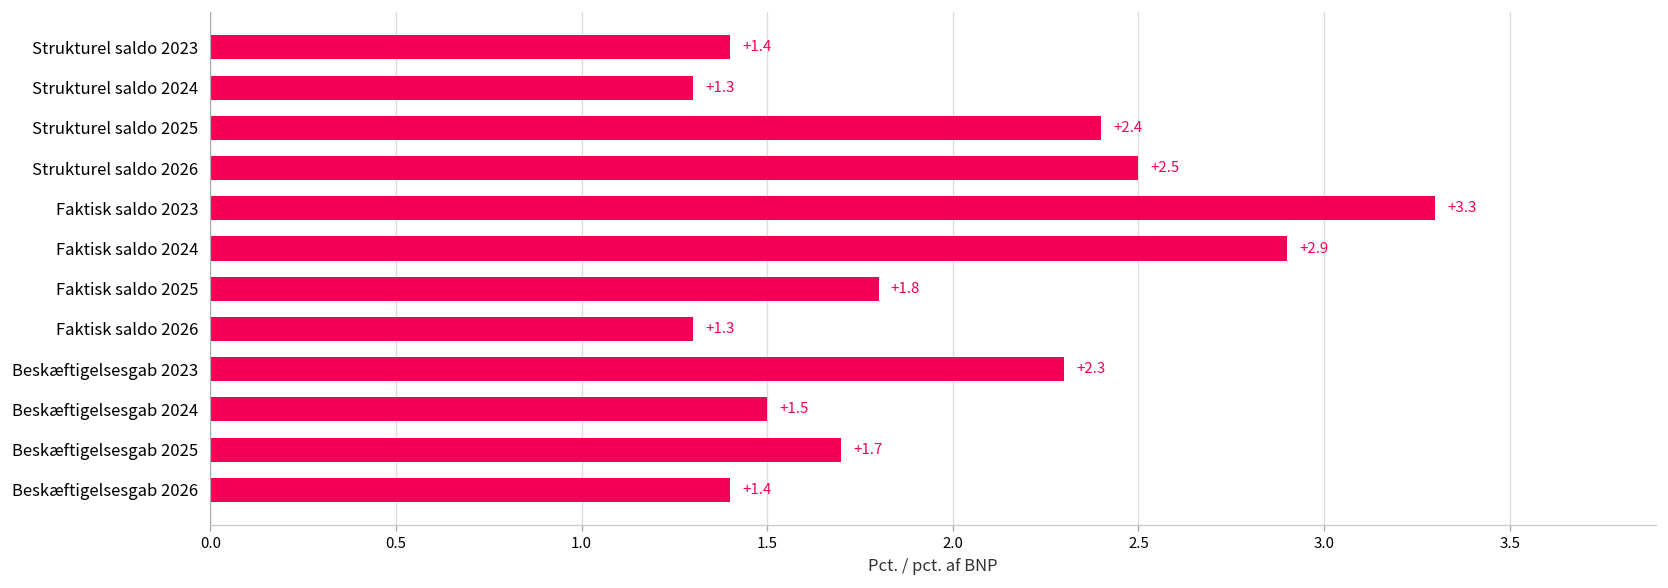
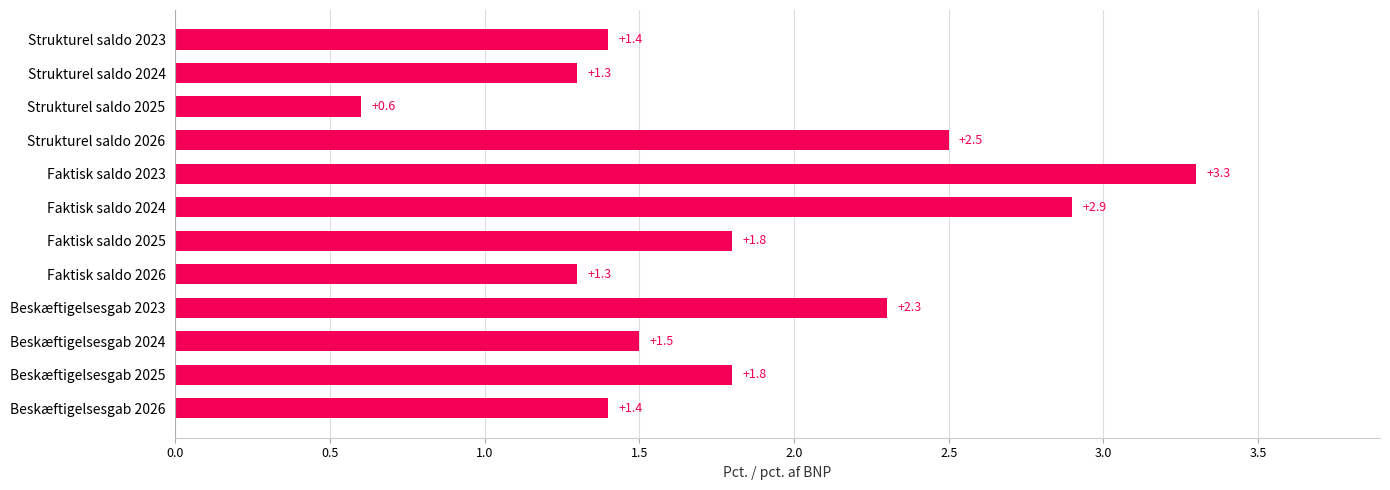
  {
    "Strukturel saldo 2023": "+1.4",
    "Strukturel saldo 2024": "+1.3",
-   "Strukturel saldo 2025": "+2.4",
+   "Strukturel saldo 2025": "+0.6",
    "Strukturel saldo 2026": "+2.5",
    "Faktisk saldo 2023": "+3.3",
    "Faktisk saldo 2024": "+2.9",
    "Faktisk saldo 2025": "+1.8",
    "Faktisk saldo 2026": "+1.3",
    "Beskæftigelsesgab 2023": "+2.3",
    "Beskæftigelsesgab 2024": "+1.5",
-   "Beskæftigelsesgab 2025": "+1.7",
+   "Beskæftigelsesgab 2025": "+1.8",
    "Beskæftigelsesgab 2026": "+1.4"
  }
